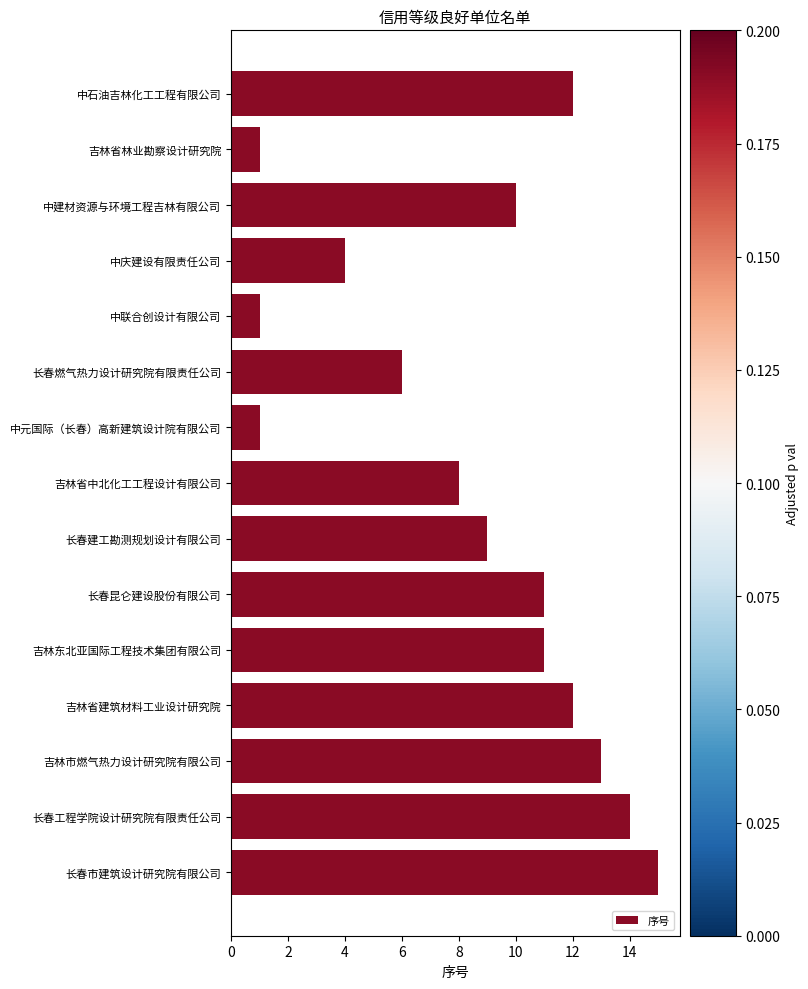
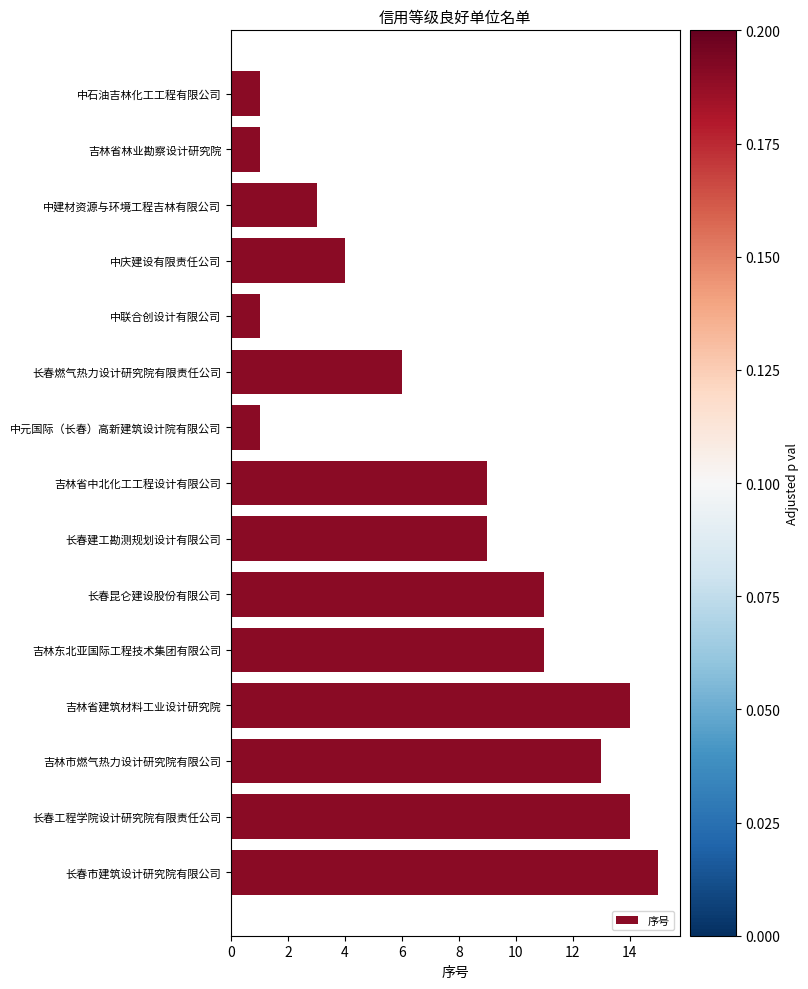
  {
-   "中石油吉林化工工程有限公司": 12,
+   "中石油吉林化工工程有限公司": 1,
    "吉林省林业勘察设计研究院": 1,
-   "中建材资源与环境工程吉林有限公司": 10,
+   "中建材资源与环境工程吉林有限公司": 3,
    "中庆建设有限责任公司": 4,
    "中联合创设计有限公司": 1,
    "长春燃气热力设计研究院有限责任公司": 6,
    "中元国际（长春）高新建筑设计院有限公司": 1,
-   "吉林省中北化工工程设计有限公司": 8,
+   "吉林省中北化工工程设计有限公司": 9,
    "长春建工勘测规划设计有限公司": 9,
    "长春昆仑建设股份有限公司": 11,
    "吉林东北亚国际工程技术集团有限公司": 11,
-   "吉林省建筑材料工业设计研究院": 12,
+   "吉林省建筑材料工业设计研究院": 14,
    "吉林市燃气热力设计研究院有限公司": 13,
    "长春工程学院设计研究院有限责任公司": 14,
    "长春市建筑设计研究院有限公司": 15
  }
